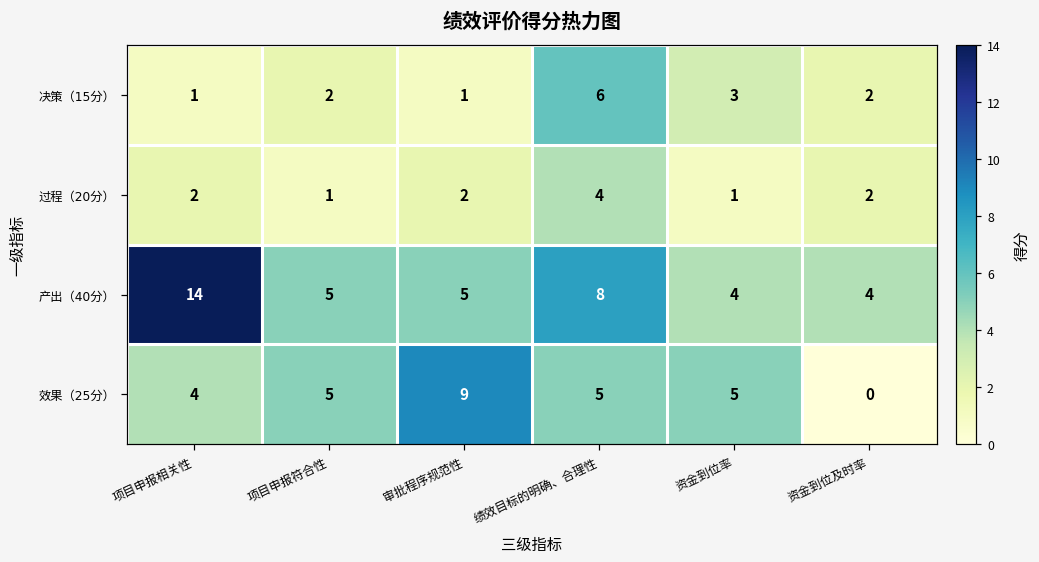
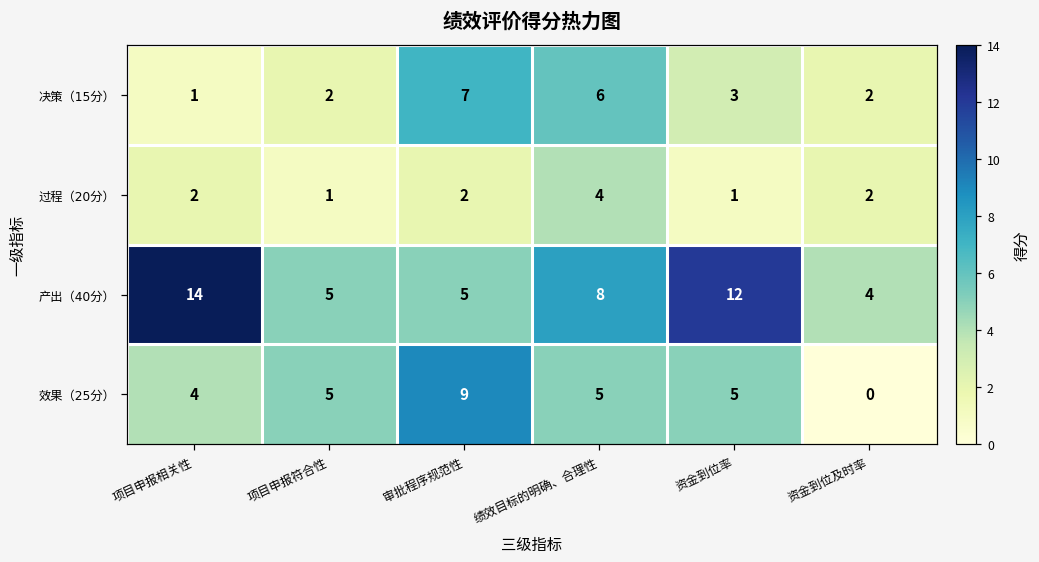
  {
    "决策（15分）": {
      "项目申报相关性": 1,
      "项目申报符合性": 2,
-     "审批程序规范性": 1,
+     "审批程序规范性": 7,
      "绩效目标的明确、合理性": 6,
      "资金到位率": 3,
      "资金到位及时率": 2
    },
    "过程（20分）": {
      "项目申报相关性": 2,
      "项目申报符合性": 1,
      "审批程序规范性": 2,
      "绩效目标的明确、合理性": 4,
      "资金到位率": 1,
      "资金到位及时率": 2
    },
    "产出（40分）": {
      "项目申报相关性": 14,
      "项目申报符合性": 5,
      "审批程序规范性": 5,
      "绩效目标的明确、合理性": 8,
-     "资金到位率": 4,
+     "资金到位率": 12,
      "资金到位及时率": 4
    },
    "效果（25分）": {
      "项目申报相关性": 4,
      "项目申报符合性": 5,
      "审批程序规范性": 9,
      "绩效目标的明确、合理性": 5,
      "资金到位率": 5,
      "资金到位及时率": 0
    }
  }
